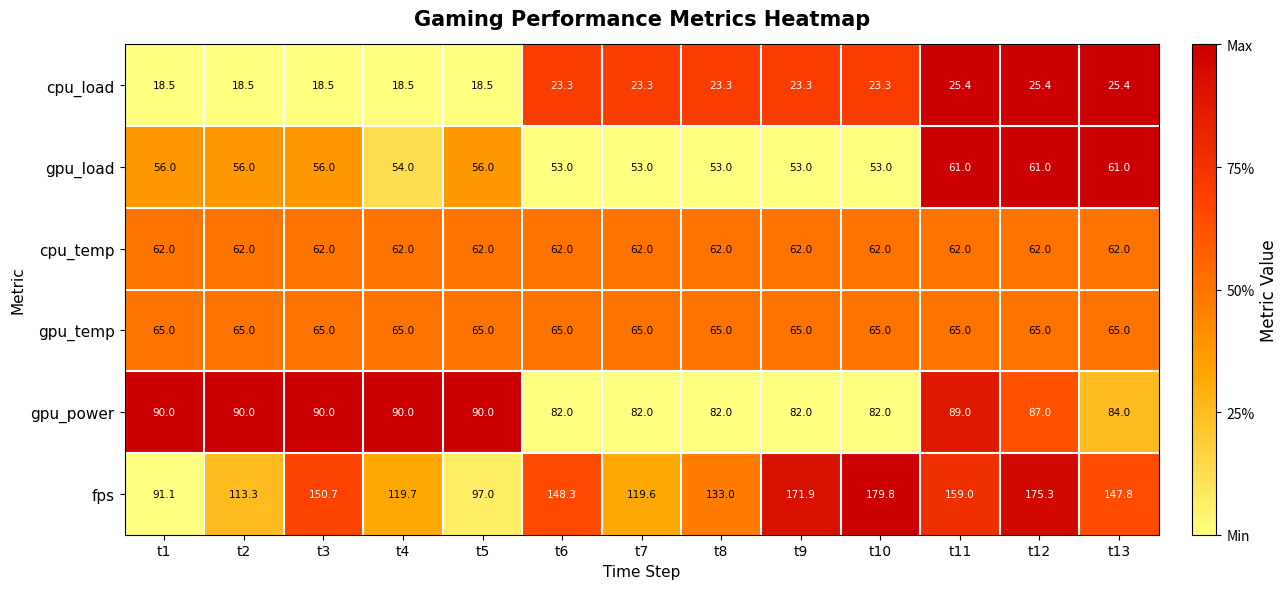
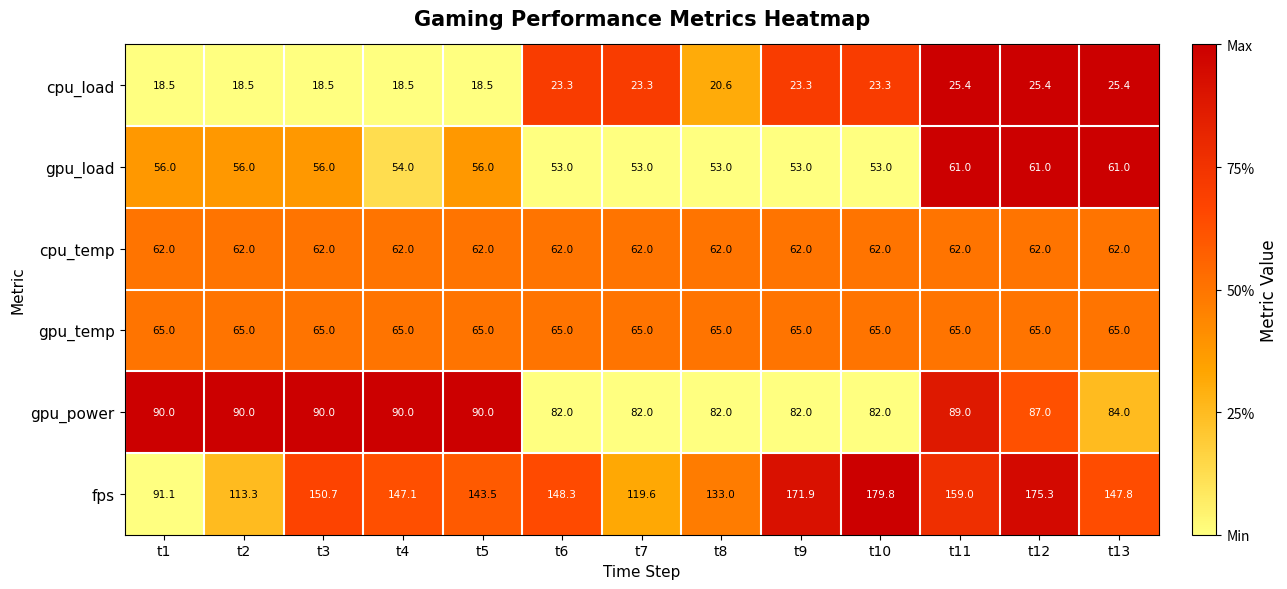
  {
    "cpu_load": {
      "t1": 18.5,
      "t2": 18.5,
      "t3": 18.5,
      "t4": 18.5,
      "t5": 18.5,
      "t6": 23.3,
      "t7": 23.3,
-     "t8": 23.3,
+     "t8": 20.6,
      "t9": 23.3,
      "t10": 23.3,
      "t11": 25.4,
      "t12": 25.4,
      "t13": 25.4
    },
    "gpu_load": {
      "t1": 56.0,
      "t2": 56.0,
      "t3": 56.0,
      "t4": 54.0,
      "t5": 56.0,
      "t6": 53.0,
      "t7": 53.0,
      "t8": 53.0,
      "t9": 53.0,
      "t10": 53.0,
      "t11": 61.0,
      "t12": 61.0,
      "t13": 61.0
    },
    "cpu_temp": {
      "t1": 62.0,
      "t2": 62.0,
      "t3": 62.0,
      "t4": 62.0,
      "t5": 62.0,
      "t6": 62.0,
      "t7": 62.0,
      "t8": 62.0,
      "t9": 62.0,
      "t10": 62.0,
      "t11": 62.0,
      "t12": 62.0,
      "t13": 62.0
    },
    "gpu_temp": {
      "t1": 65.0,
      "t2": 65.0,
      "t3": 65.0,
      "t4": 65.0,
      "t5": 65.0,
      "t6": 65.0,
      "t7": 65.0,
      "t8": 65.0,
      "t9": 65.0,
      "t10": 65.0,
      "t11": 65.0,
      "t12": 65.0,
      "t13": 65.0
    },
    "gpu_power": {
      "t1": 90.0,
      "t2": 90.0,
      "t3": 90.0,
      "t4": 90.0,
      "t5": 90.0,
      "t6": 82.0,
      "t7": 82.0,
      "t8": 82.0,
      "t9": 82.0,
      "t10": 82.0,
      "t11": 89.0,
      "t12": 87.0,
      "t13": 84.0
    },
    "fps": {
      "t1": 91.1,
      "t2": 113.3,
      "t3": 150.7,
-     "t4": 119.7,
-     "t5": 97.0,
+     "t4": 147.1,
+     "t5": 143.5,
      "t6": 148.3,
      "t7": 119.6,
      "t8": 133.0,
      "t9": 171.9,
      "t10": 179.8,
      "t11": 159.0,
      "t12": 175.3,
      "t13": 147.8
    }
  }
